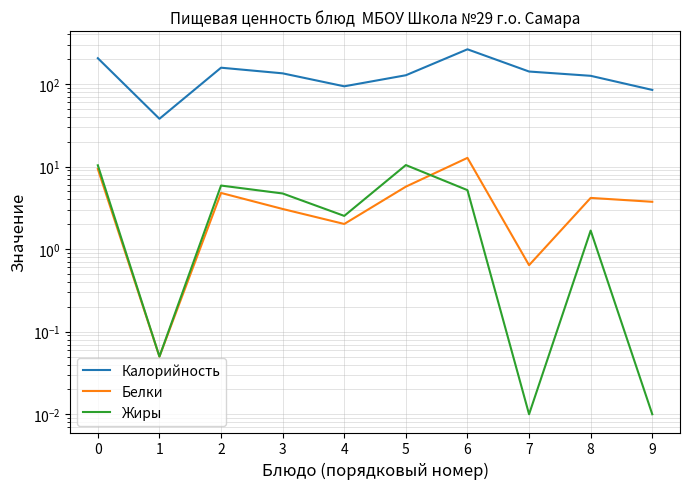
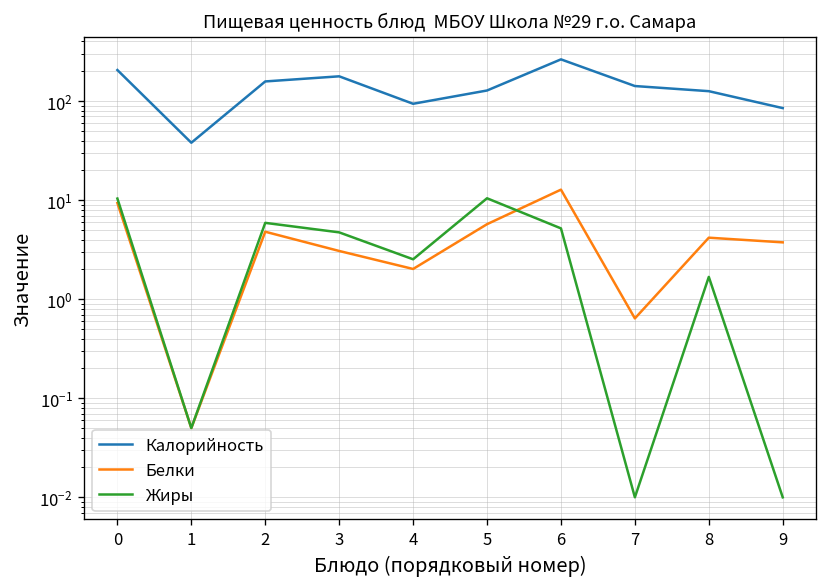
  {
    "Калорийность": {
      "0": 210,
      "1": 40,
      "2": 160,
-     "3": 140,
+     "3": 180,
      "4": 90,
      "5": 130,
      "6": 260,
      "7": 140,
      "8": 130,
      "9": 90
    },
    "Белки": {
      "0": 9,
      "2": 5,
      "3": 3,
      "4": 2,
      "5": 6,
      "6": 13,
      "7": 0.6,
      "8": 4,
      "9": 4
    },
    "Жиры": {
      "0": 10,
      "2": 6,
      "3": 5,
      "4": 2.5,
      "5": 10,
      "6": 5,
      "7": 0.010,
      "8": 1.7,
      "9": 0.010
    }
  }
